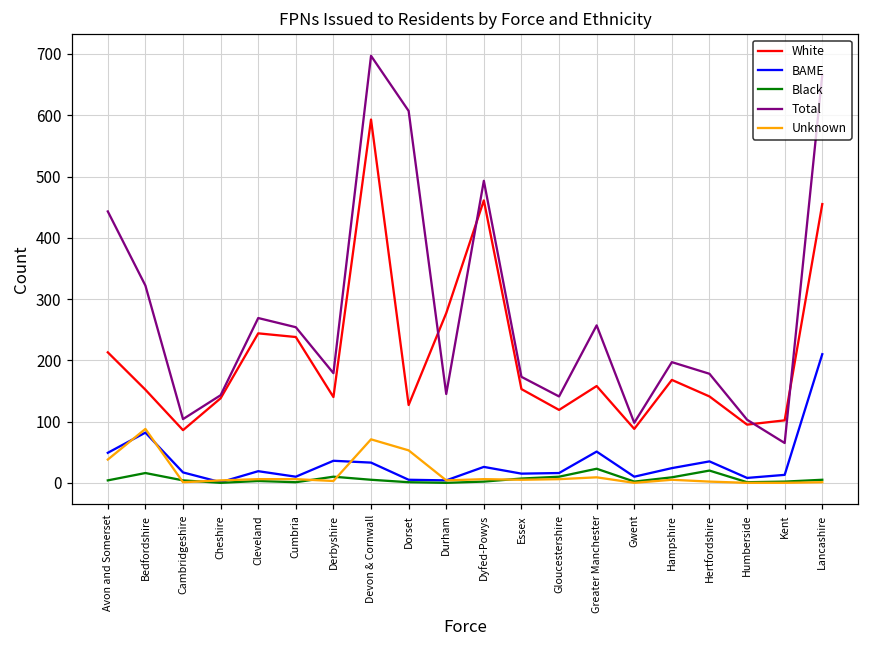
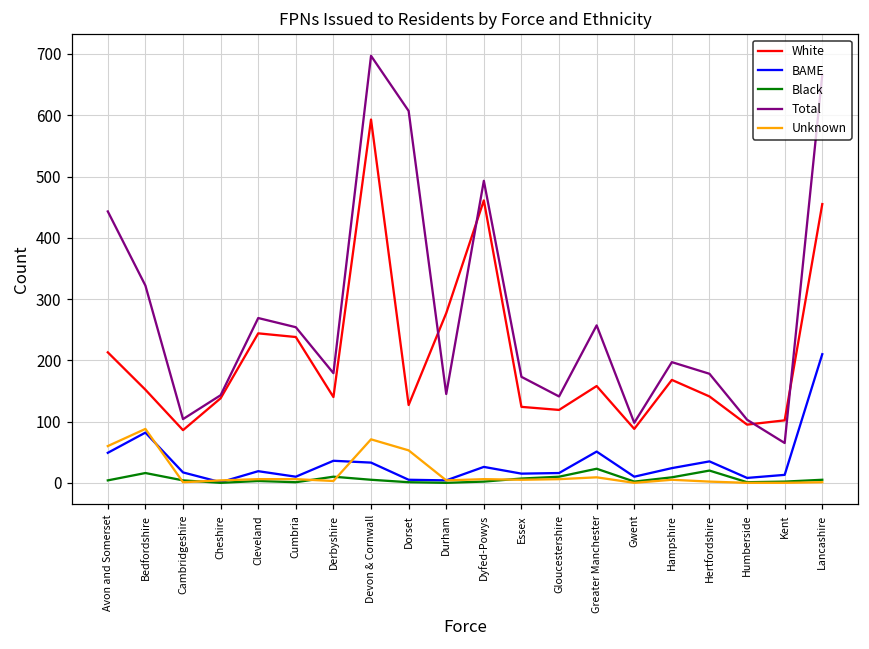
  {
    "White": {
      "Avon and Somerset": 210,
      "Bedfordshire": 150,
      "Cambridgeshire": 90,
      "Cheshire": 140,
      "Cleveland": 240,
      "Cumbria": 240,
      "Derbyshire": 140,
      "Devon & Cornwall": 590,
      "Dorset": 130,
      "Durham": 280,
      "Dyfed-Powys": 460,
-     "Essex": 150,
+     "Essex": 120,
      "Gloucestershire": 120,
      "Greater Manchester": 160,
      "Gwent": 90,
      "Hampshire": 170,
      "Hertfordshire": 140,
      "Humberside": 100,
      "Kent": 100,
      "Lancashire": 460
    },
    "BAME": {
      "Avon and Somerset": 50,
      "Bedfordshire": 80,
      "Cambridgeshire": 20,
      "Cleveland": 20,
      "Derbyshire": 40,
      "Devon & Cornwall": 30,
      "Dyfed-Powys": 30,
      "Essex": 20,
      "Gloucestershire": 20,
      "Greater Manchester": 50,
      "Gwent": 10,
      "Hampshire": 20,
      "Hertfordshire": 40,
      "Humberside": 10,
      "Kent": 10,
      "Lancashire": 210
    },
    "Black": {
      "Avon and Somerset": 0,
      "Bedfordshire": 20,
      "Cumbria": 0,
      "Derbyshire": 10,
      "Devon & Cornwall": 10,
      "Greater Manchester": 20,
      "Hertfordshire": 20
    },
    "Total": {
      "Avon and Somerset": 440,
      "Bedfordshire": 320,
      "Cambridgeshire": 100,
      "Cheshire": 140,
      "Cleveland": 270,
      "Cumbria": 250,
      "Derbyshire": 180,
      "Devon & Cornwall": 700,
      "Dorset": 610,
      "Durham": 150,
      "Dyfed-Powys": 490,
      "Essex": 170,
      "Gloucestershire": 140,
      "Greater Manchester": 260,
      "Gwent": 100,
      "Hampshire": 200,
      "Hertfordshire": 180,
      "Humberside": 100,
      "Kent": 70
    },
    "Unknown": {
-     "Avon and Somerset": 40,
+     "Avon and Somerset": 60,
      "Bedfordshire": 90,
      "Derbyshire": 0,
      "Devon & Cornwall": 70,
      "Dorset": 50,
      "Greater Manchester": 10,
      "Hertfordshire": 0
    }
  }
